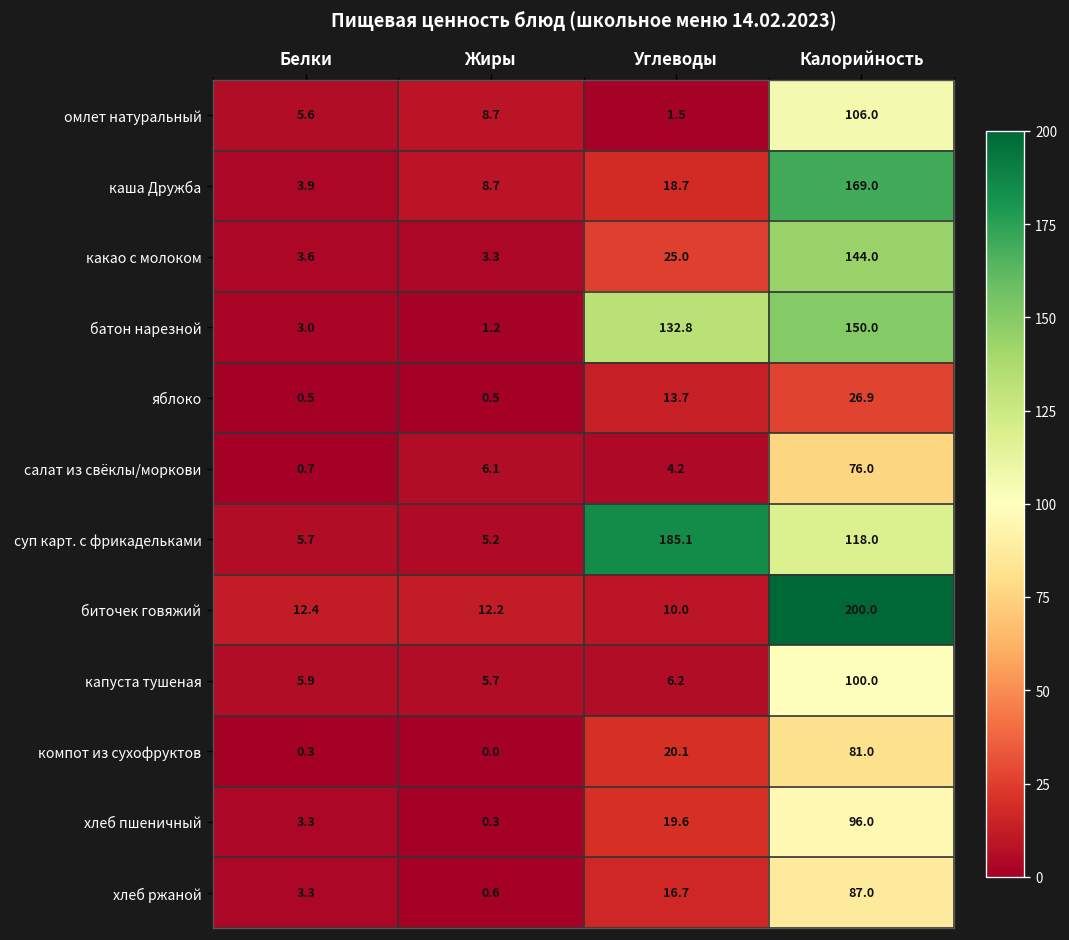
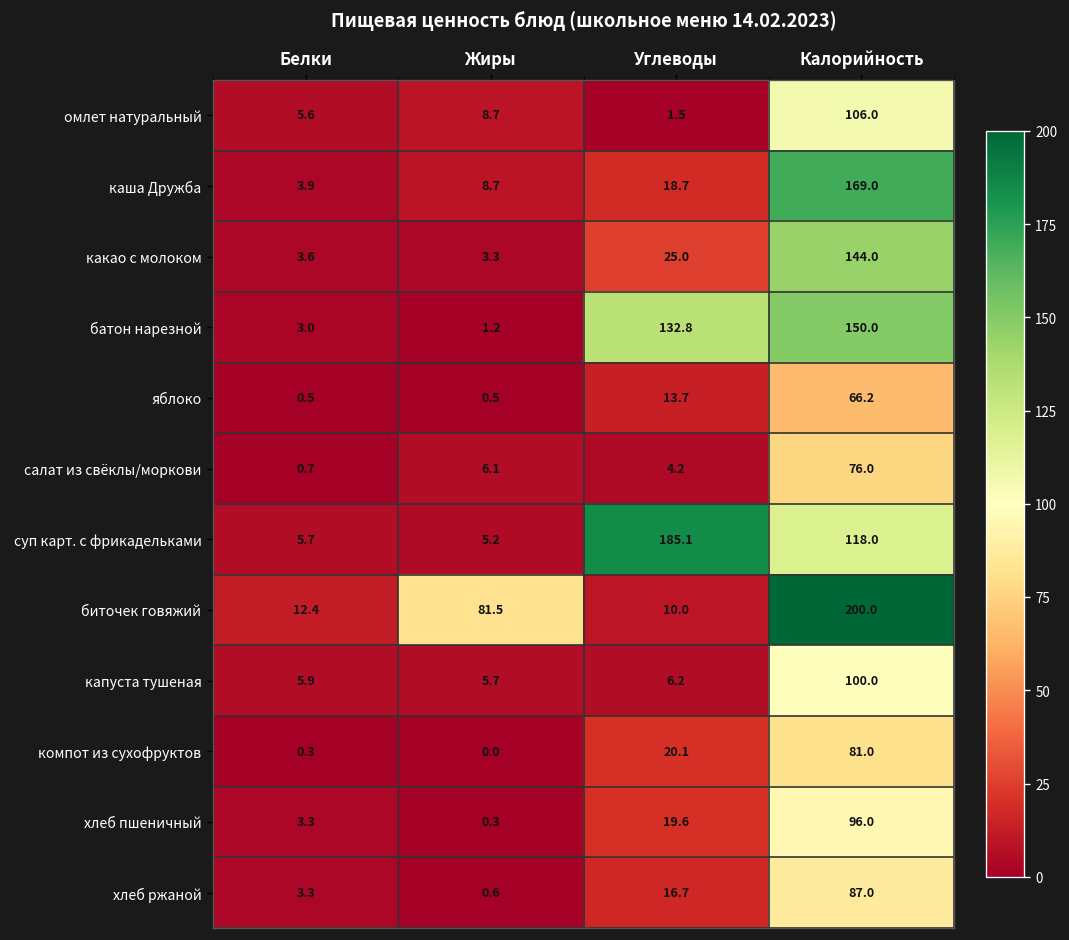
  {
    "омлет натуральный": {
      "Белки": 5.6,
      "Жиры": 8.7,
      "Углеводы": 1.5,
      "Калорийность": 106.0
    },
    "каша Дружба": {
      "Белки": 3.9,
      "Жиры": 8.7,
      "Углеводы": 18.7,
      "Калорийность": 169.0
    },
    "какао с молоком": {
      "Белки": 3.6,
      "Жиры": 3.3,
      "Углеводы": 25.0,
      "Калорийность": 144.0
    },
    "батон нарезной": {
      "Белки": 3.0,
      "Жиры": 1.2,
      "Углеводы": 132.8,
      "Калорийность": 150.0
    },
    "яблоко": {
      "Белки": 0.5,
      "Жиры": 0.5,
      "Углеводы": 13.7,
-     "Калорийность": 26.9
+     "Калорийность": 66.2
    },
    "салат из свёклы/моркови": {
      "Белки": 0.7,
      "Жиры": 6.1,
      "Углеводы": 4.2,
      "Калорийность": 76.0
    },
    "суп карт. с фрикадельками": {
      "Белки": 5.7,
      "Жиры": 5.2,
      "Углеводы": 185.1,
      "Калорийность": 118.0
    },
    "биточек говяжий": {
      "Белки": 12.4,
-     "Жиры": 12.2,
+     "Жиры": 81.5,
      "Углеводы": 10.0,
      "Калорийность": 200.0
    },
    "капуста тушеная": {
      "Белки": 5.9,
      "Жиры": 5.7,
      "Углеводы": 6.2,
      "Калорийность": 100.0
    },
    "компот из сухофруктов": {
      "Белки": 0.3,
      "Жиры": 0.0,
      "Углеводы": 20.1,
      "Калорийность": 81.0
    },
    "хлеб пшеничный": {
      "Белки": 3.3,
      "Жиры": 0.3,
      "Углеводы": 19.6,
      "Калорийность": 96.0
    },
    "хлеб ржаной": {
      "Белки": 3.3,
      "Жиры": 0.6,
      "Углеводы": 16.7,
      "Калорийность": 87.0
    }
  }
